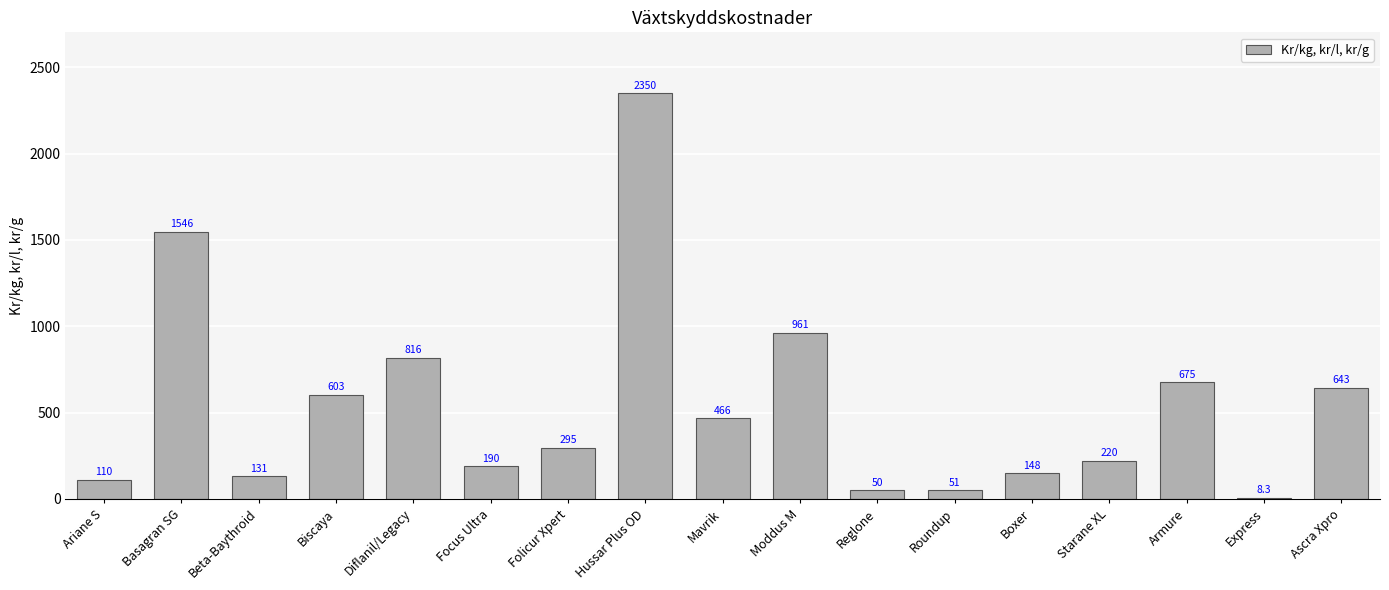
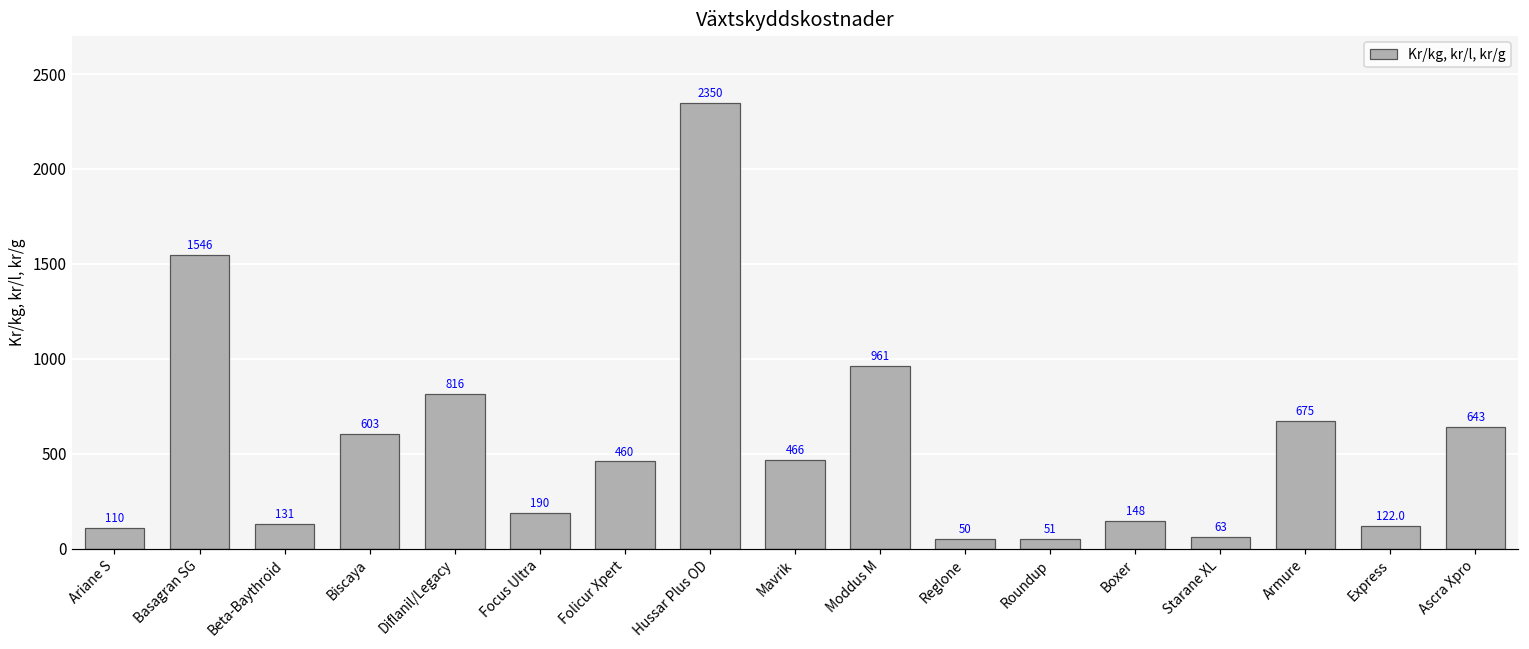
  {
    "Ariane S": 110,
    "Basagran SG": 1546,
    "Beta-Baythroid": 131,
    "Biscaya": 603,
    "Diflanil/Legacy": 816,
    "Focus Ultra": 190,
-   "Folicur Xpert": 295,
+   "Folicur Xpert": 460,
    "Hussar Plus OD": 2350,
    "Mavrik": 466,
    "Moddus M": 961,
    "Reglone": 50,
    "Roundup": 51,
    "Boxer": 148,
-   "Starane XL": 220,
+   "Starane XL": 63,
    "Armure": 675,
-   "Express": 8.3,
+   "Express": 122.0,
    "Ascra Xpro": 643
  }
